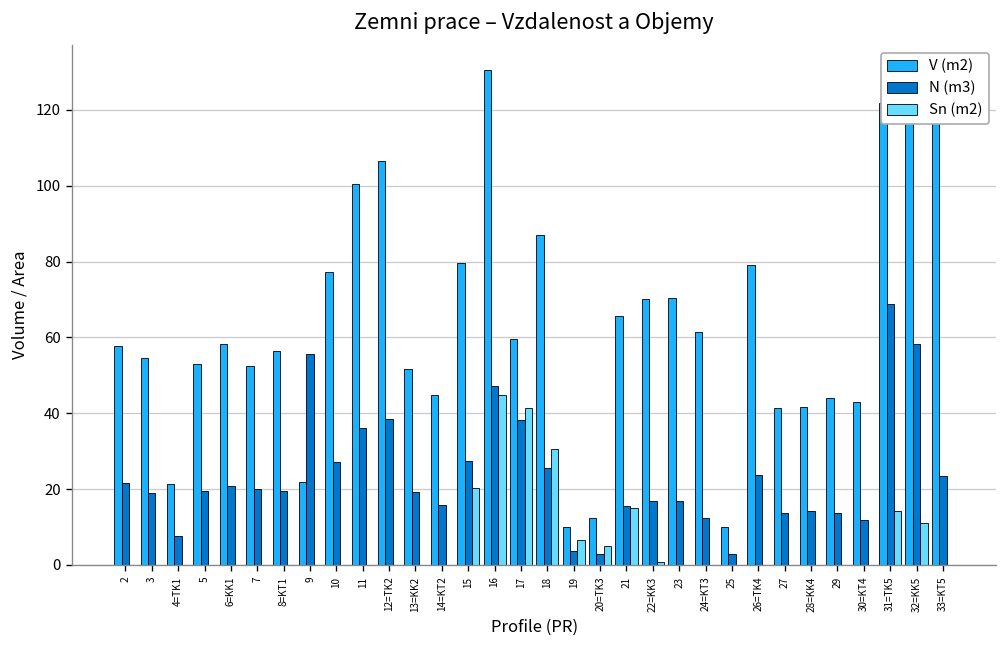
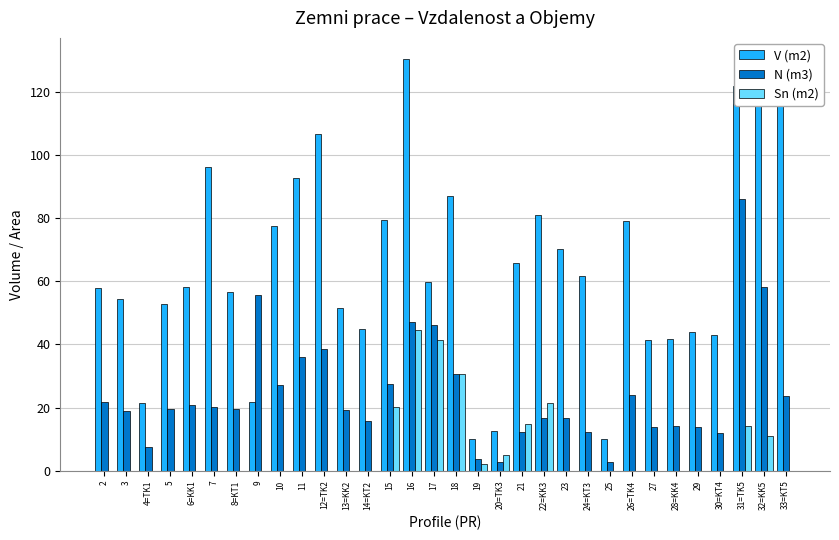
  {
    "V (m2)": {
      "2": 58,
      "3": 54,
      "4=TK1": 21,
      "5": 53,
      "6=KK1": 58,
-     "7": 52,
+     "7": 96,
      "8=KT1": 56,
      "9": 22,
      "10": 77,
-     "11": 100,
+     "11": 93,
      "12=TK2": 107,
      "13=KK2": 52,
      "14=KT2": 45,
      "15": 79,
      "16": 130,
      "17": 60,
      "18": 87,
      "19": 10,
      "20=TK3": 13,
      "21": 66,
-     "22=KK3": 70,
+     "22=KK3": 81,
      "23": 70,
      "24=KT3": 61,
      "25": 10,
      "26=TK4": 79,
      "27": 41,
      "28=KK4": 42,
      "29": 44,
      "30=KT4": 43
    },
    "N (m3)": {
      "2": 22,
      "3": 19,
      "4=TK1": 8,
      "5": 19,
      "6=KK1": 21,
      "7": 20,
      "8=KT1": 20,
      "9": 56,
      "10": 27,
      "11": 36,
      "12=TK2": 39,
      "13=KK2": 19,
      "14=KT2": 16,
      "15": 27,
      "16": 47,
-     "17": 38,
-     "18": 25,
+     "17": 46,
+     "18": 31,
      "19": 4,
      "20=TK3": 3,
-     "21": 16,
+     "21": 12,
      "22=KK3": 17,
      "23": 17,
      "24=KT3": 12,
      "25": 3,
      "26=TK4": 24,
      "27": 14,
      "28=KK4": 14,
      "29": 14,
      "30=KT4": 12,
-     "31=TK5": 69,
+     "31=TK5": 86,
      "32=KK5": 58,
      "33=KT5": 24
    },
    "Sn (m2)": {
      "2": 0,
      "3": 0,
      "4=TK1": 0,
      "5": 0,
      "6=KK1": 0,
      "7": 0,
      "8=KT1": 0,
      "9": 0,
      "10": 0,
      "11": 0,
      "12=TK2": 0,
      "13=KK2": 0,
      "14=KT2": 0,
      "15": 20,
      "16": 45,
      "17": 41,
      "18": 31,
-     "19": 7,
+     "19": 2,
      "20=TK3": 5,
      "21": 15,
-     "22=KK3": 1,
+     "22=KK3": 22,
      "23": 0,
      "24=KT3": 0,
      "25": 0,
      "26=TK4": 0,
      "27": 0,
      "28=KK4": 0,
      "29": 0,
      "30=KT4": 0,
      "31=TK5": 14,
      "32=KK5": 11,
      "33=KT5": 0
    }
  }
